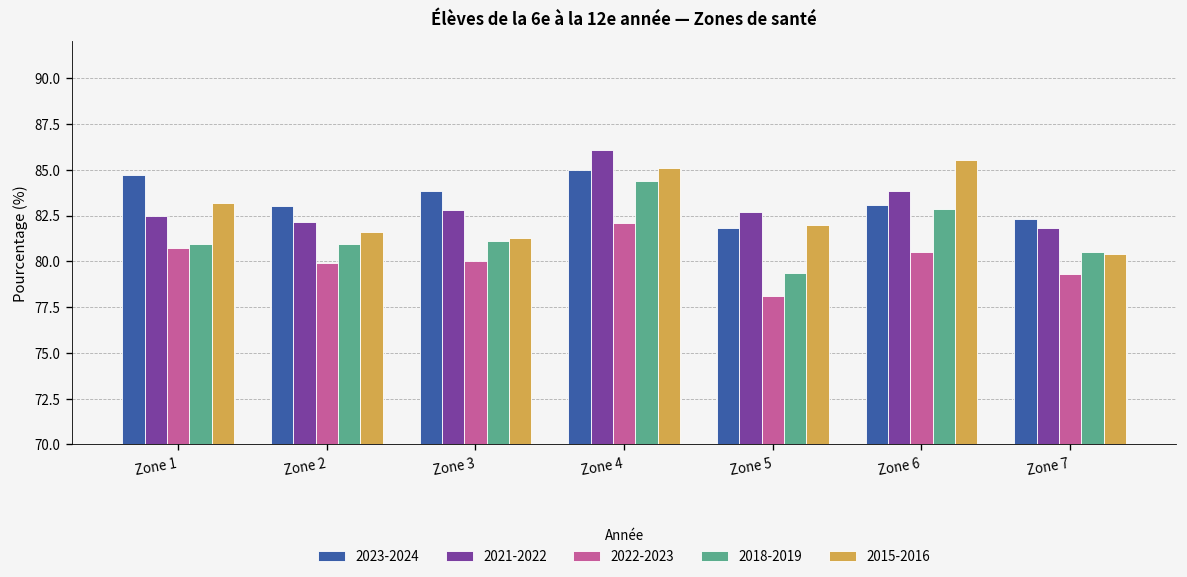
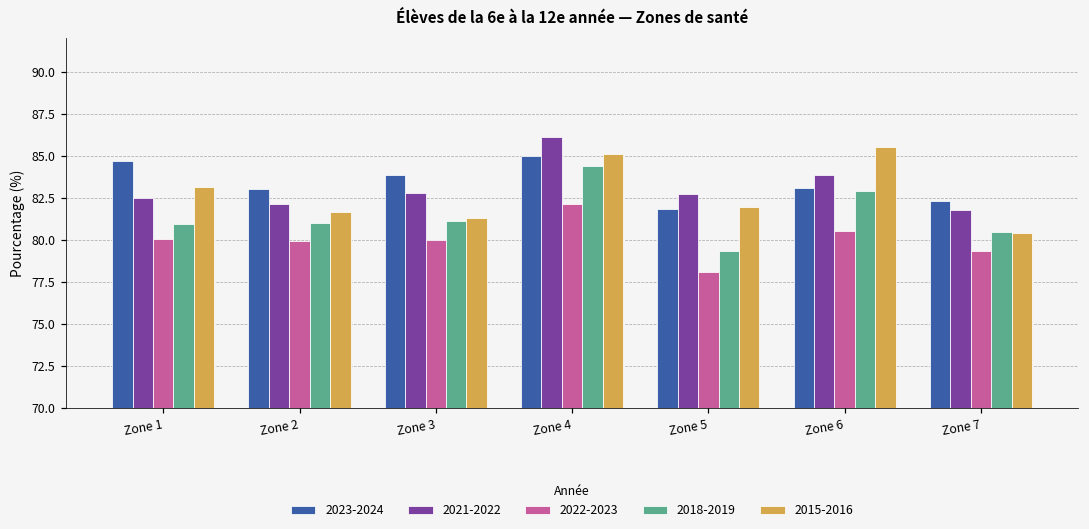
  {
    "2023-2024": {
      "Zone 1": 84.7,
      "Zone 2": 83.0,
      "Zone 3": 83.8,
      "Zone 4": 85.0,
      "Zone 5": 81.8,
      "Zone 6": 83.1,
      "Zone 7": 82.3
    },
    "2021-2022": {
      "Zone 1": 82.5,
      "Zone 2": 82.1,
      "Zone 3": 82.8,
      "Zone 4": 86.1,
      "Zone 5": 82.7,
      "Zone 6": 83.8,
      "Zone 7": 81.8
    },
    "2022-2023": {
-     "Zone 1": 80.7,
+     "Zone 1": 80.0,
      "Zone 2": 79.9,
      "Zone 3": 80.0,
      "Zone 4": 82.1,
      "Zone 5": 78.1,
      "Zone 6": 80.5,
      "Zone 7": 79.3
    },
    "2018-2019": {
      "Zone 1": 80.9,
      "Zone 2": 81.0,
      "Zone 3": 81.1,
      "Zone 4": 84.4,
      "Zone 5": 79.3,
      "Zone 6": 82.9,
      "Zone 7": 80.5
    },
    "2015-2016": {
      "Zone 1": 83.2,
      "Zone 2": 81.6,
      "Zone 3": 81.3,
      "Zone 4": 85.1,
      "Zone 5": 82.0,
      "Zone 6": 85.5,
      "Zone 7": 80.4
    }
  }
